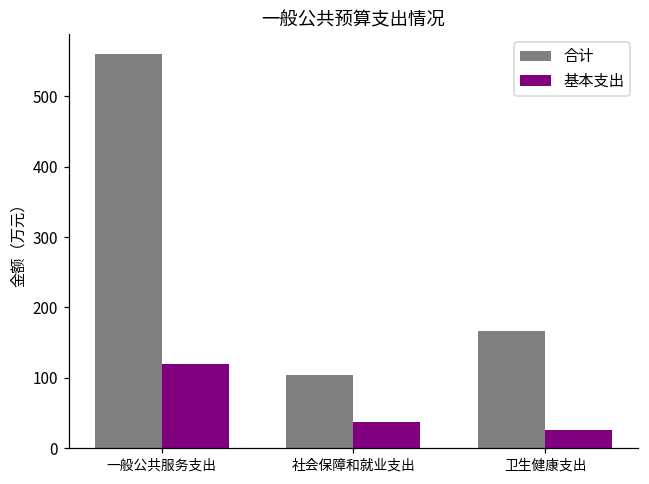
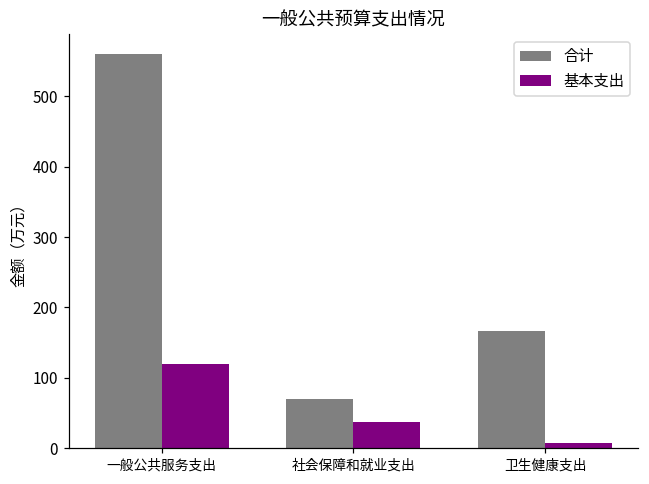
  {
    "合计": {
      "一般公共服务支出": 560,
-     "社会保障和就业支出": 100,
+     "社会保障和就业支出": 70,
      "卫生健康支出": 170
    },
    "基本支出": {
      "一般公共服务支出": 120,
      "社会保障和就业支出": 40,
-     "卫生健康支出": 30
+     "卫生健康支出": 10
    }
  }
